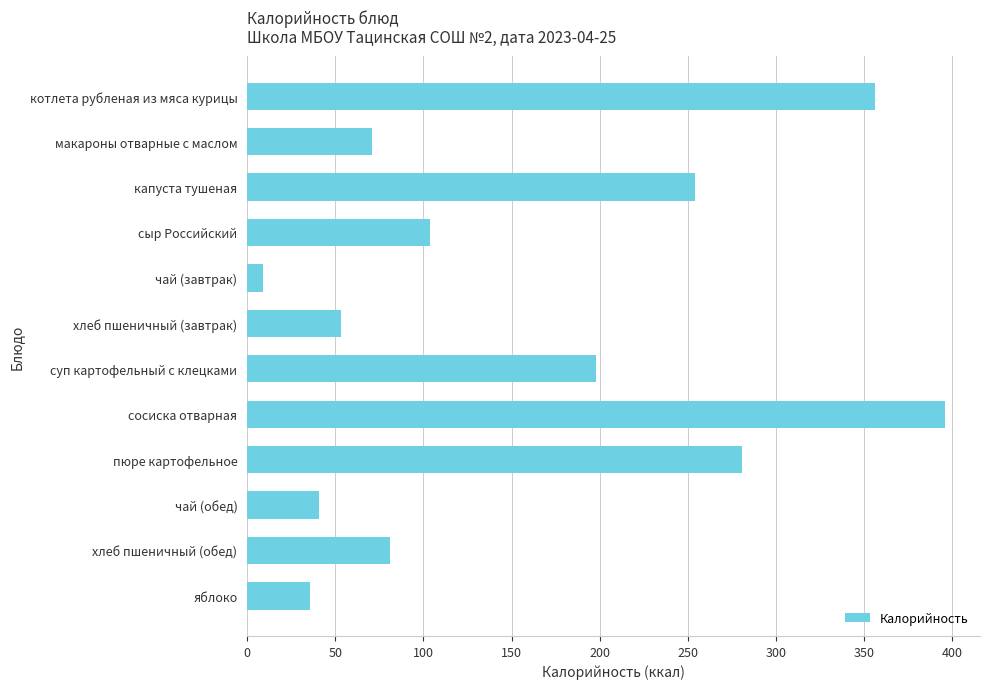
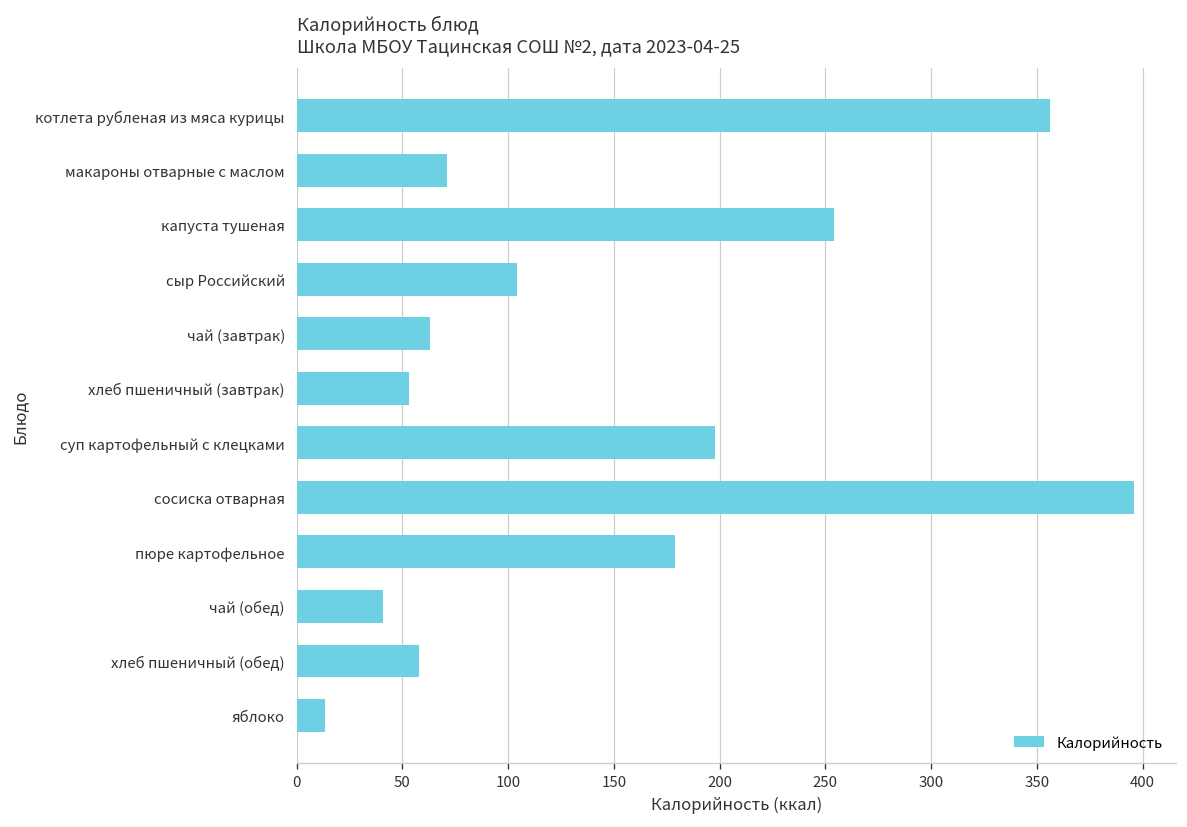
  {
    "котлета рубленая из мяса курицы": 356,
    "макароны отварные с маслом": 71,
    "капуста тушеная": 254,
    "сыр Российский": 104,
-   "чай (завтрак)": 9,
+   "чай (завтрак)": 63,
    "хлеб пшеничный (завтрак)": 53,
    "суп картофельный с клецками": 198,
    "сосиска отварная": 396,
-   "пюре картофельное": 281,
+   "пюре картофельное": 179,
    "чай (обед)": 41,
-   "хлеб пшеничный (обед)": 81,
-   "яблоко": 35
+   "хлеб пшеничный (обед)": 58,
+   "яблоко": 13
  }
